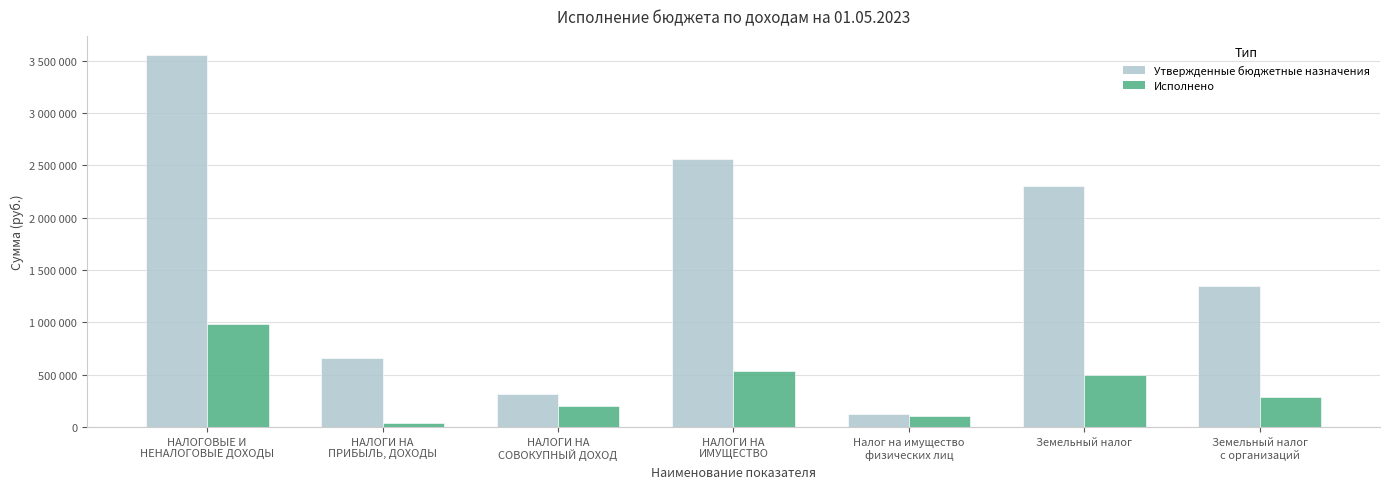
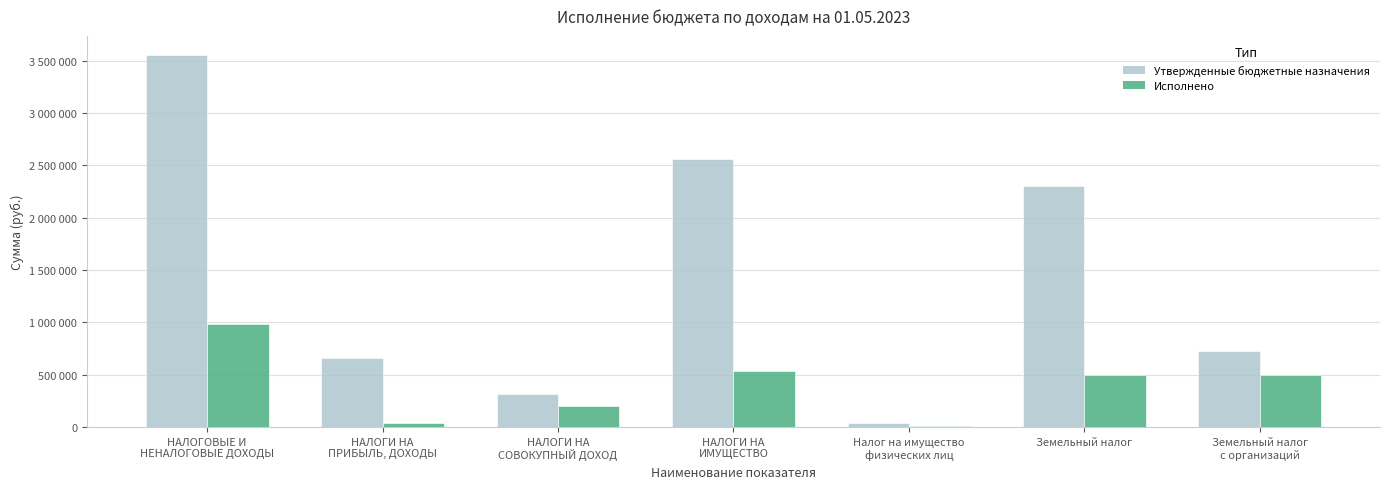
  {
    "Утвержденные бюджетные назначения": {
      "НАЛОГОВЫЕ И НЕНАЛОГОВЫЕ ДОХОДЫ": 3560000,
      "НАЛОГИ НА ПРИБЫЛЬ, ДОХОДЫ": 660000,
      "НАЛОГИ НА СОВОКУПНЫЙ ДОХОД": 320000,
      "НАЛОГИ НА ИМУЩЕСТВО": 2560000,
-     "Налог на имущество физических лиц": 130000,
+     "Налог на имущество физических лиц": 40000,
      "Земельный налог": 2300000,
-     "Земельный налог с организаций": 1350000
+     "Земельный налог с организаций": 720000
    },
    "Исполнено": {
      "НАЛОГОВЫЕ И НЕНАЛОГОВЫЕ ДОХОДЫ": 980000,
      "НАЛОГИ НА ПРИБЫЛЬ, ДОХОДЫ": 40000,
      "НАЛОГИ НА СОВОКУПНЫЙ ДОХОД": 200000,
      "НАЛОГИ НА ИМУЩЕСТВО": 540000,
-     "Налог на имущество физических лиц": 110000,
+     "Налог на имущество физических лиц": 10000,
      "Земельный налог": 500000,
-     "Земельный налог с организаций": 280000
+     "Земельный налог с организаций": 490000
    }
  }
